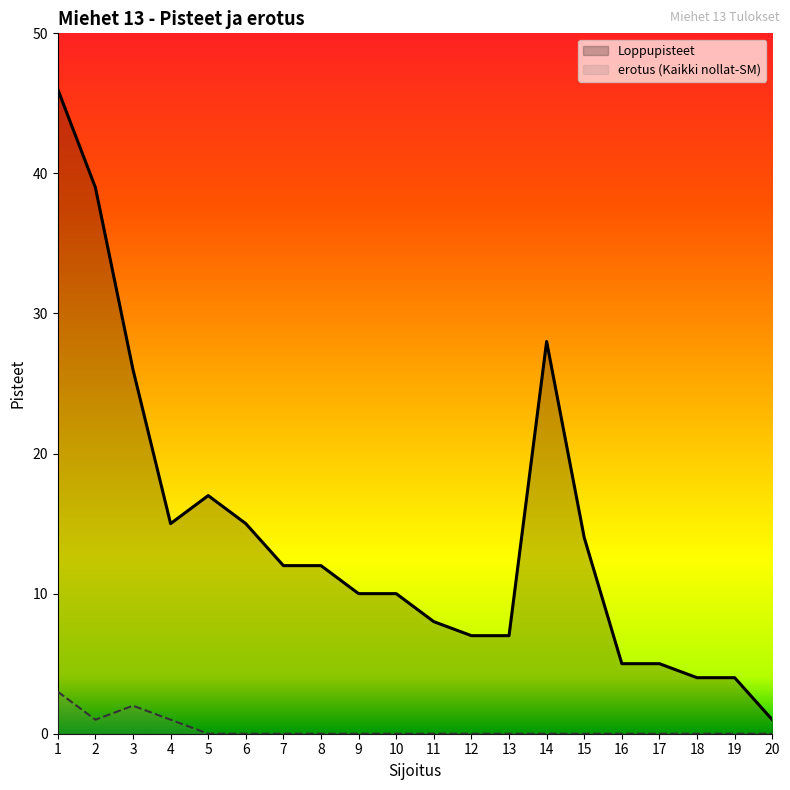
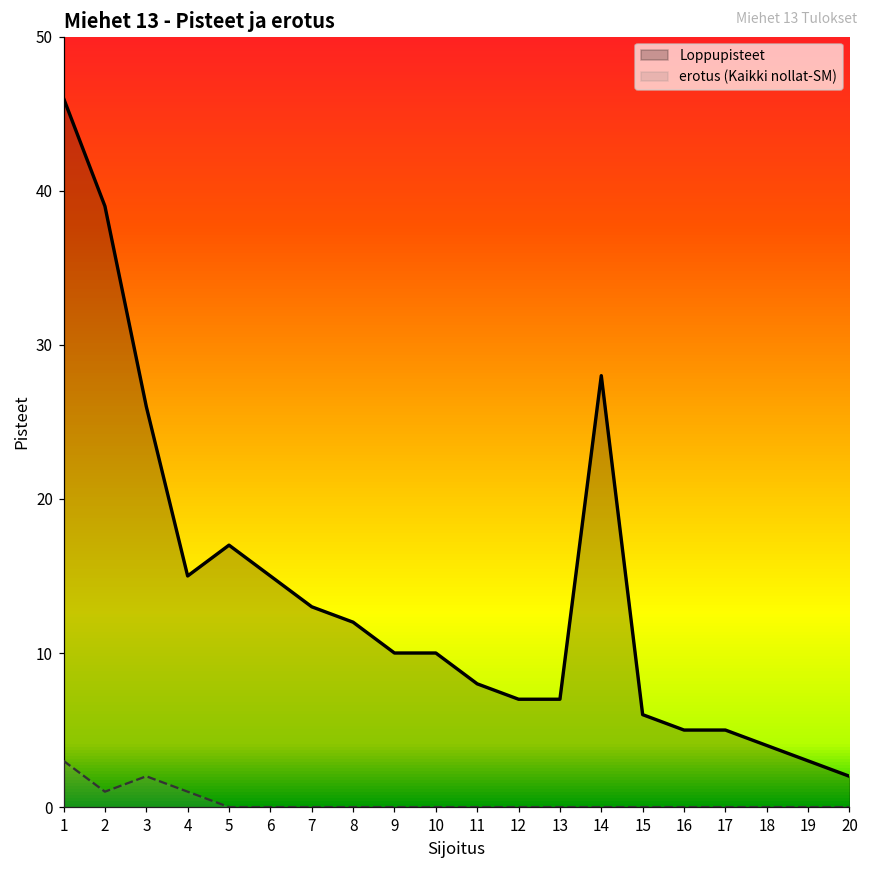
  {
    "Loppupisteet": {
      "1": 46,
      "2": 39,
      "3": 26,
      "4": 15,
      "5": 17,
      "6": 15,
-     "7": 12,
+     "7": 13,
      "8": 12,
      "9": 10,
      "10": 10,
      "11": 8,
      "12": 7,
      "13": 7,
      "14": 28,
-     "15": 14,
+     "15": 6,
      "16": 5,
      "17": 5,
      "18": 4,
-     "19": 4,
-     "20": 1
+     "19": 3,
+     "20": 2
    },
    "erotus (Kaikki nollat-SM)": {
      "1": 3,
      "2": 1,
      "3": 2,
      "4": 1,
      "5": 0,
      "6": 0,
      "7": 0,
      "8": 0,
      "9": 0,
      "10": 0,
      "11": 0,
      "12": 0,
      "13": 0,
      "14": 0,
      "15": 0,
      "16": 0,
      "17": 0,
      "18": 0,
      "19": 0,
      "20": 0
    }
  }
